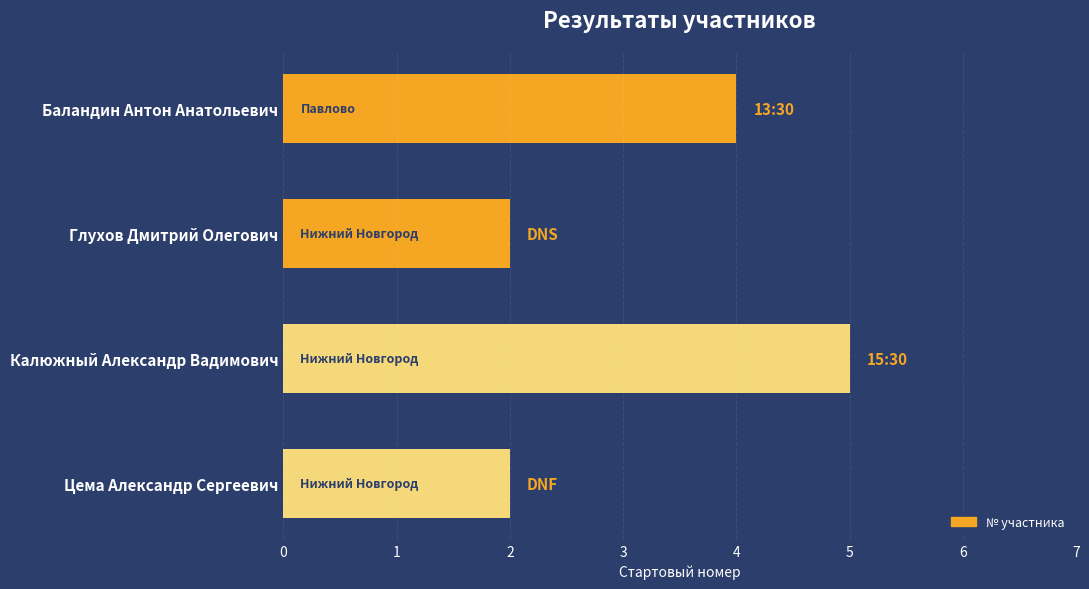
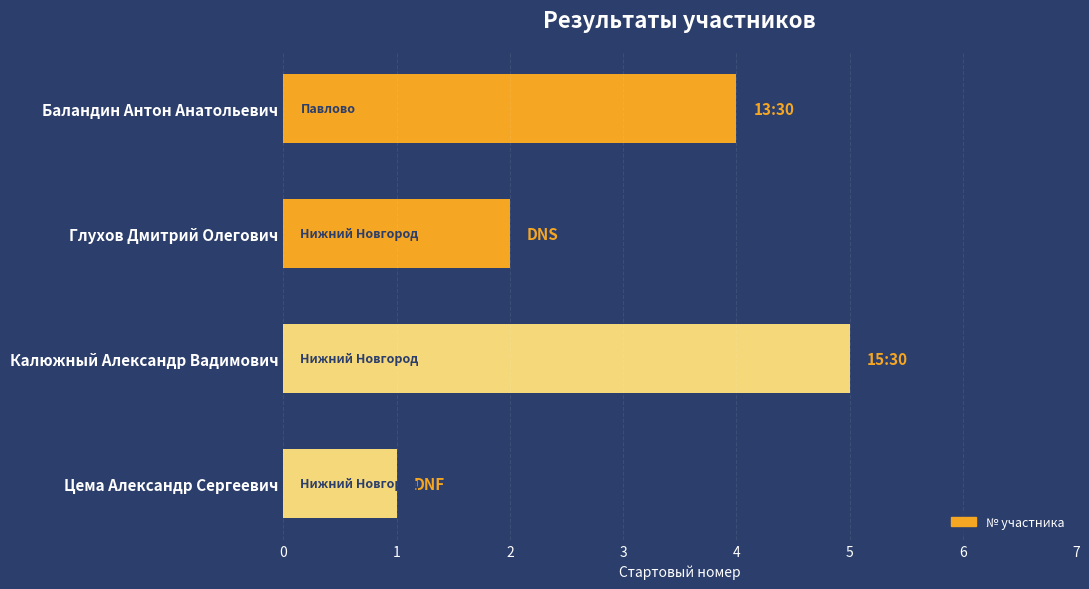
  {
    "Глухов Дмитрий Олегович": 2,
-   "Цема Александр Сергеевич": 2
+   "Цема Александр Сергеевич": 1
  }
